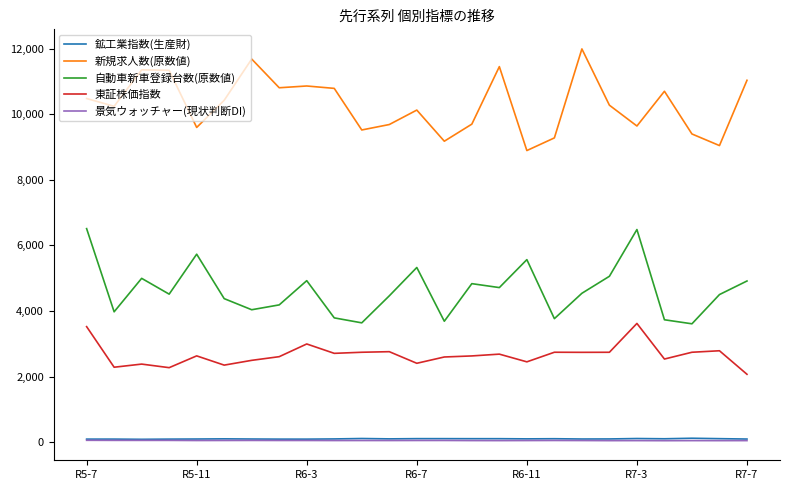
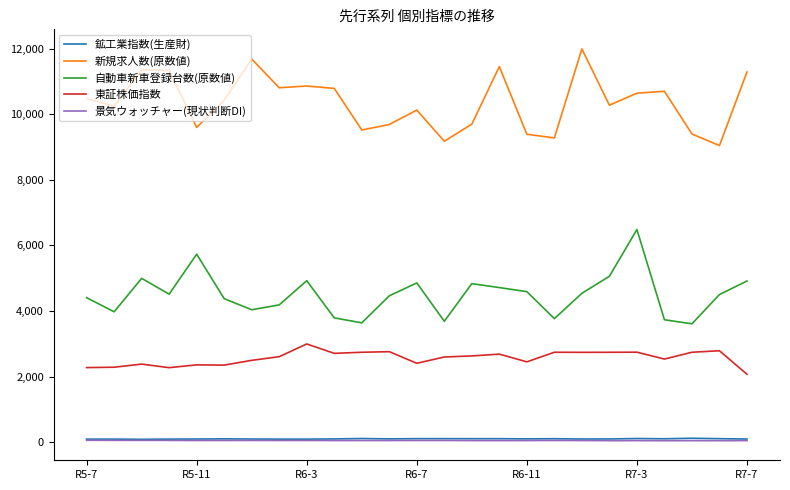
  {
    "新規求人数(原数値)": {
      "R5-11": "9,600",
      "R6-3": "10,900",
      "R6-7": "10,100",
-     "R6-11": "8,900",
-     "R7-3": "9,600",
-     "R7-7": "11,000"
+     "R6-11": "9,400",
+     "R7-3": "10,600",
+     "R7-7": "11,300"
    },
    "自動車新車登録台数(原数値)": {
-     "R5-7": "6,500",
+     "R5-7": "4,400",
      "R5-11": "5,700",
      "R6-3": "4,900",
-     "R6-7": "5,300",
-     "R6-11": "5,600",
+     "R6-7": "4,900",
+     "R6-11": "4,600",
      "R7-3": "6,500",
      "R7-7": "4,900"
    },
    "東証株価指数": {
-     "R5-7": "3,500",
-     "R5-11": "2,600",
+     "R5-7": "2,300",
+     "R5-11": "2,400",
      "R6-3": "3,000",
      "R6-7": "2,400",
      "R6-11": "2,400",
-     "R7-3": "3,600",
+     "R7-3": "2,700",
      "R7-7": "2,100"
    }
  }
